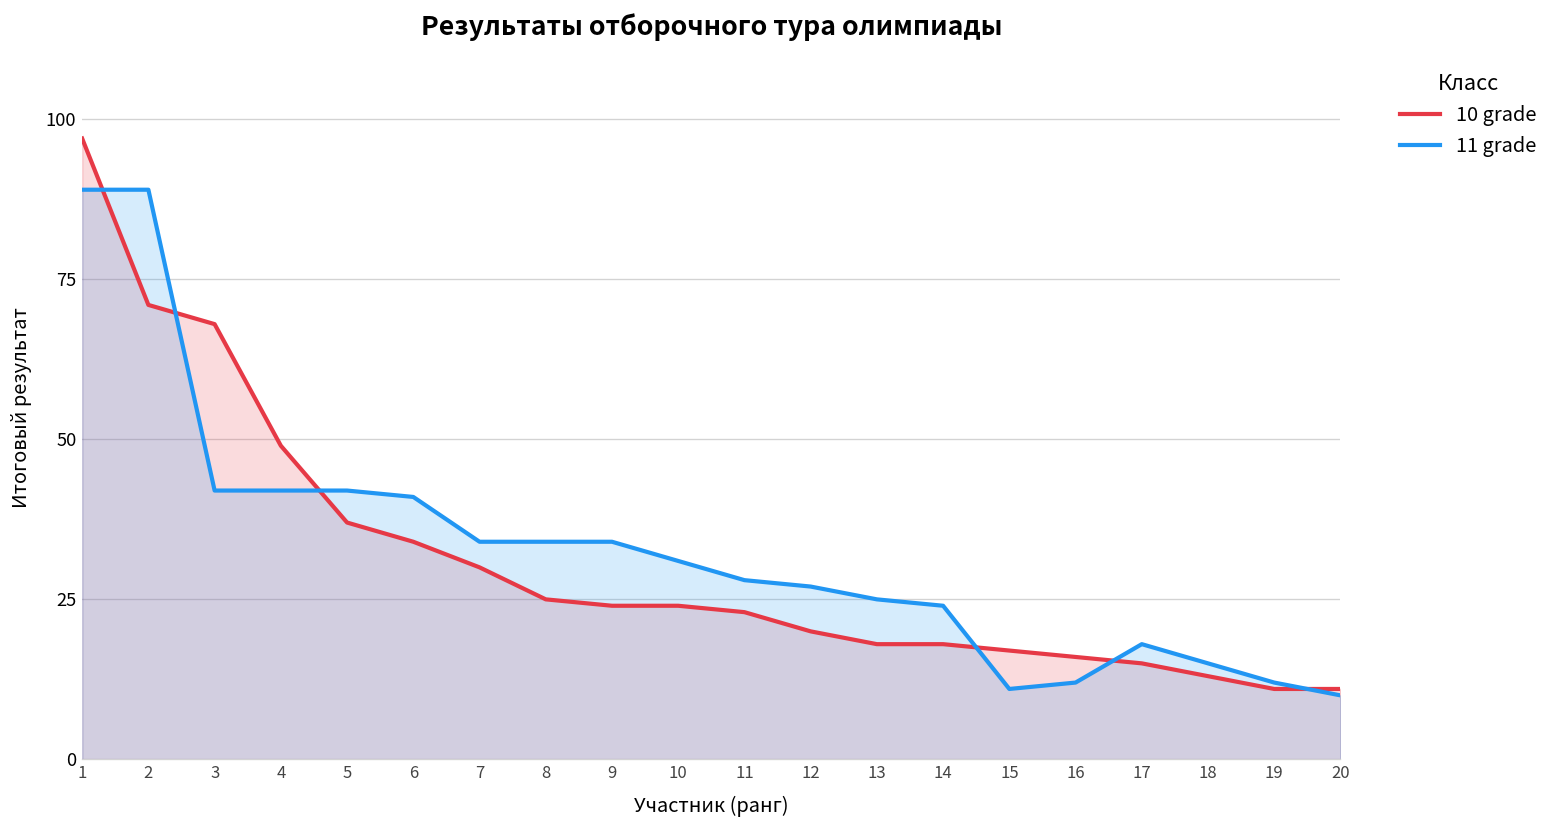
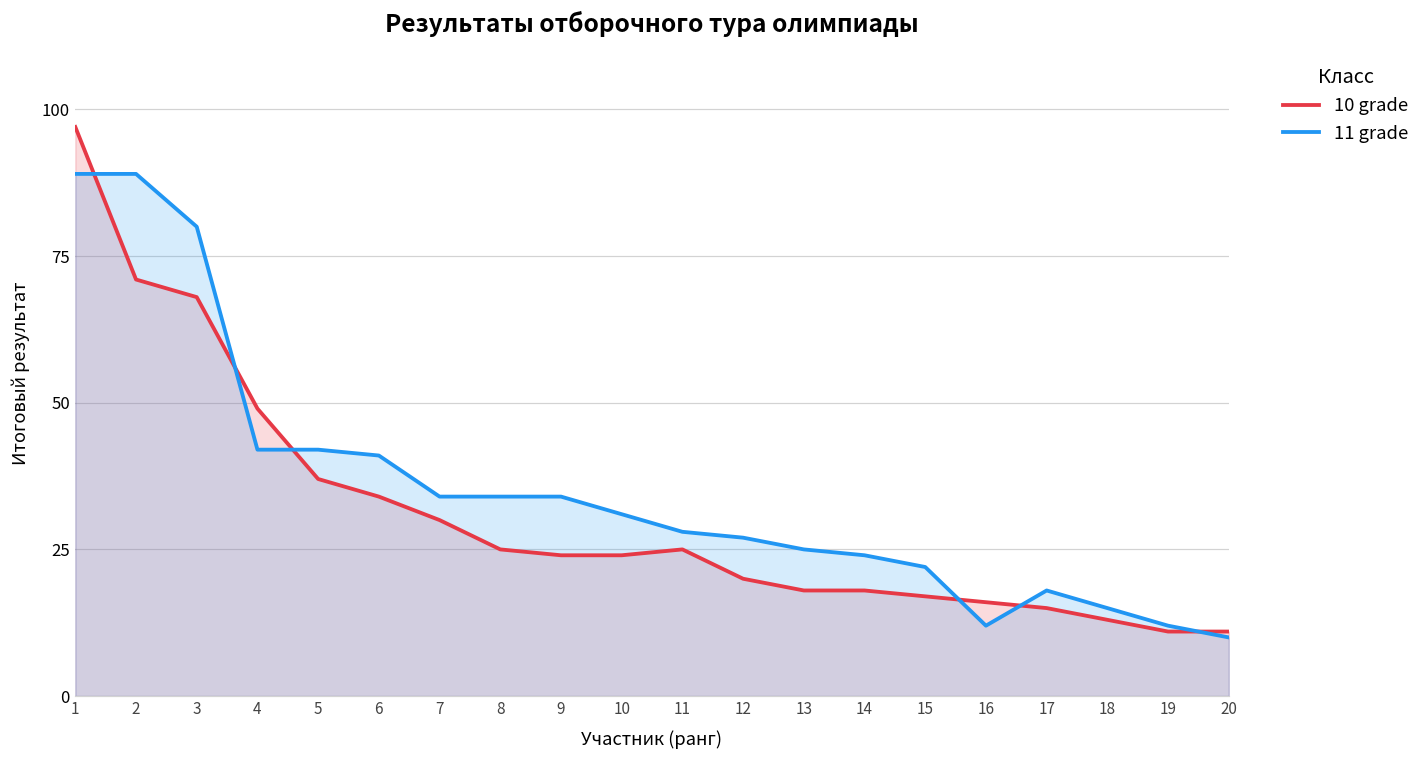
  {
    "10 grade": {
      "1": 97,
      "2": 71,
      "3": 68,
      "4": 49,
      "5": 37,
      "6": 34,
      "7": 30,
      "8": 25,
      "9": 24,
      "10": 24,
-     "11": 23,
+     "11": 25,
      "12": 20,
      "13": 18,
      "14": 18,
      "15": 17,
      "16": 16,
      "17": 15,
      "18": 13,
      "19": 11,
      "20": 11
    },
    "11 grade": {
      "1": 89,
      "2": 89,
-     "3": 42,
+     "3": 80,
      "4": 42,
      "5": 42,
      "6": 41,
      "7": 34,
      "8": 34,
      "9": 34,
      "10": 31,
      "11": 28,
      "12": 27,
      "13": 25,
      "14": 24,
-     "15": 11,
+     "15": 22,
      "16": 12,
      "17": 18,
      "18": 15,
      "19": 12,
      "20": 10
    }
  }
